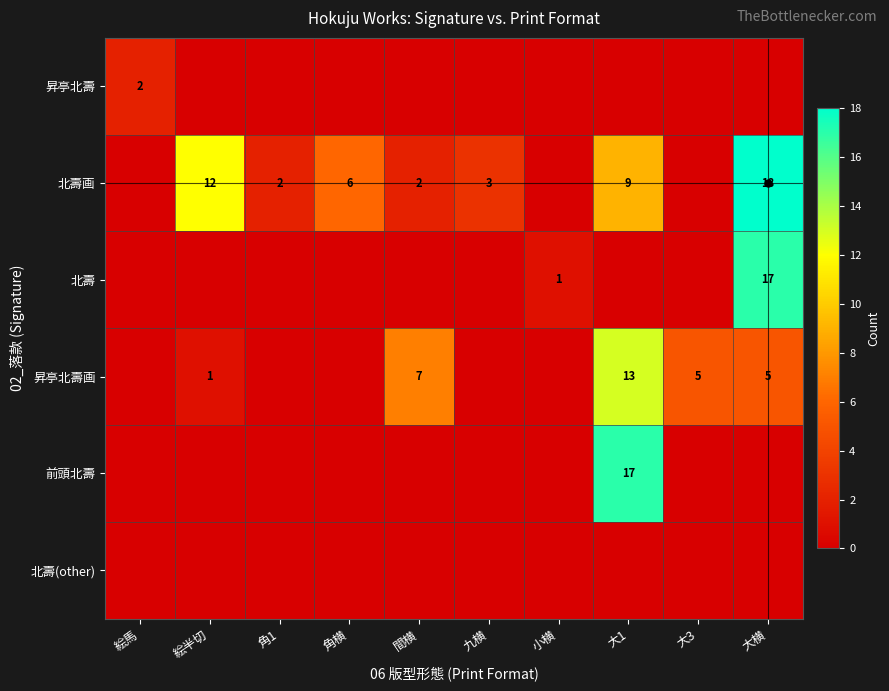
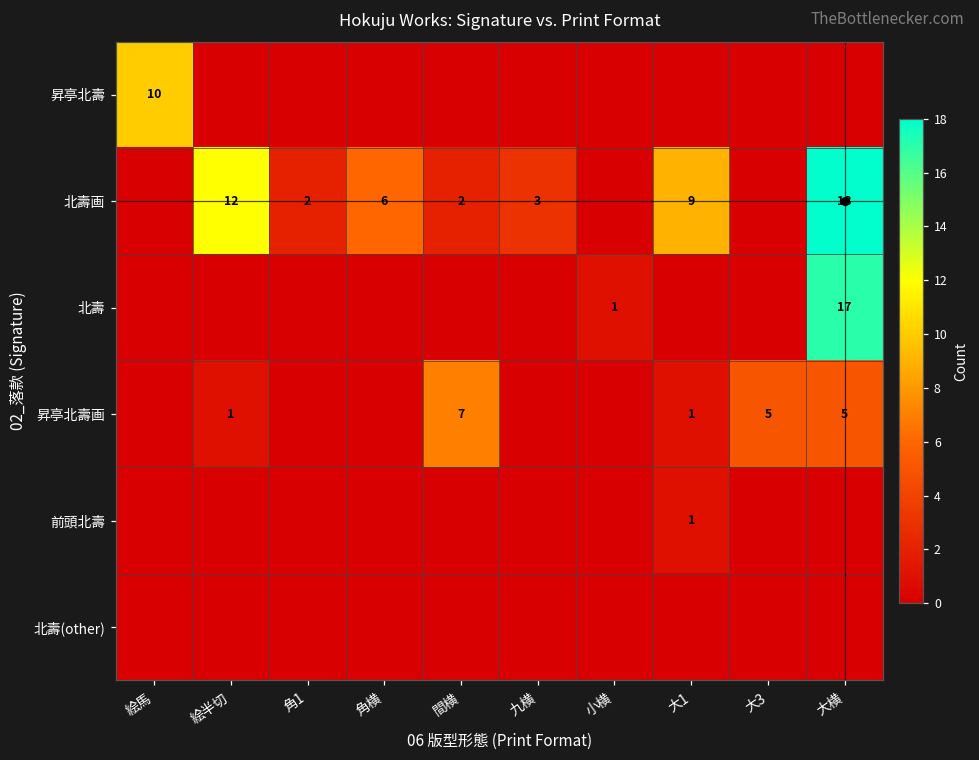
  {
    "昇亭北壽": {
-     "絵馬": 2
+     "絵馬": 10
    },
    "北壽画": {
      "絵半切": 12,
      "角1": 2,
      "角横": 6,
      "間横": 2,
      "九横": 3,
      "大1": 9
    },
    "北壽": {
      "小横": 1,
      "大横": 17
    },
    "昇亭北壽画": {
      "絵半切": 1,
      "間横": 7,
-     "大1": 13,
+     "大1": 1,
      "大3": 5,
      "大横": 5
    },
    "前頭北壽": {
-     "大1": 17
+     "大1": 1
    }
  }
